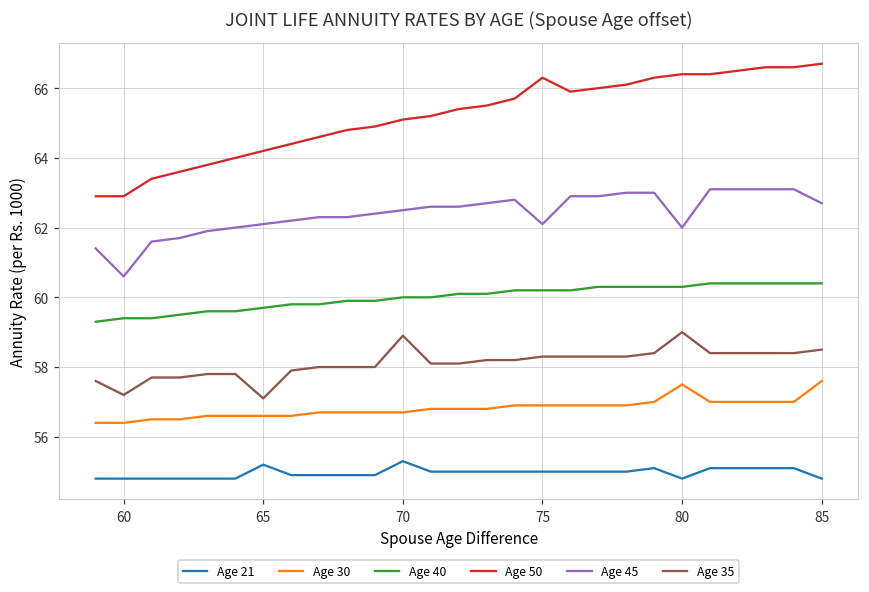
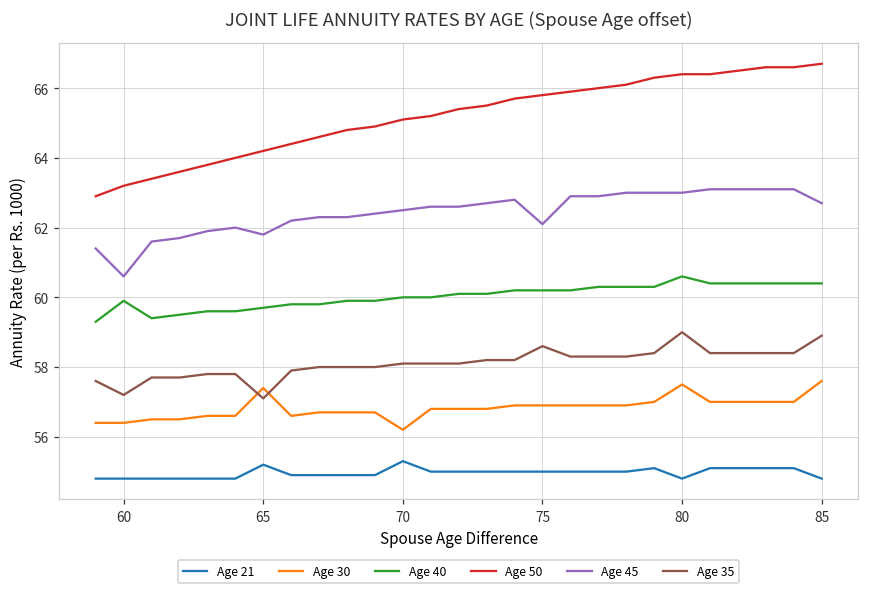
  {
    "Age 21": {
      "60": 54.8,
      "65": 55.2,
      "70": 55.3,
      "75": 55.0,
      "80": 54.8,
      "85": 54.8
    },
    "Age 30": {
      "60": 56.4,
-     "65": 56.6,
-     "70": 56.7,
+     "65": 57.4,
+     "70": 56.2,
      "75": 56.9,
      "80": 57.5,
      "85": 57.6
    },
    "Age 40": {
-     "60": 59.4,
+     "60": 59.9,
      "65": 59.7,
      "70": 60.0,
      "75": 60.2,
-     "80": 60.3,
+     "80": 60.6,
      "85": 60.4
    },
    "Age 50": {
-     "60": 62.9,
+     "60": 63.2,
      "65": 64.2,
      "70": 65.1,
-     "75": 66.3,
+     "75": 65.8,
      "80": 66.4,
      "85": 66.7
    },
    "Age 45": {
      "60": 60.6,
-     "65": 62.1,
+     "65": 61.8,
      "70": 62.5,
      "75": 62.1,
-     "80": 62,
+     "80": 63,
      "85": 62.7
    },
    "Age 35": {
      "60": 57.2,
      "65": 57.1,
-     "70": 58.9,
-     "75": 58.3,
+     "70": 58.1,
+     "75": 58.6,
      "80": 59.0,
-     "85": 58.5
+     "85": 58.9
    }
  }
